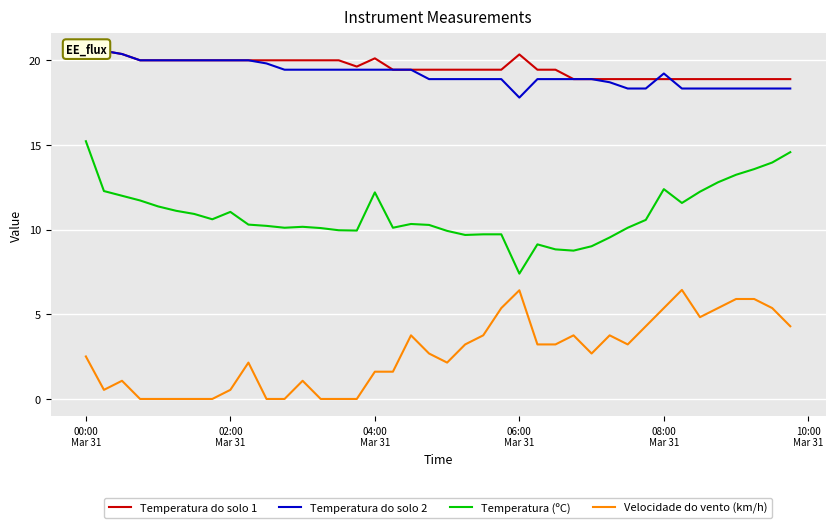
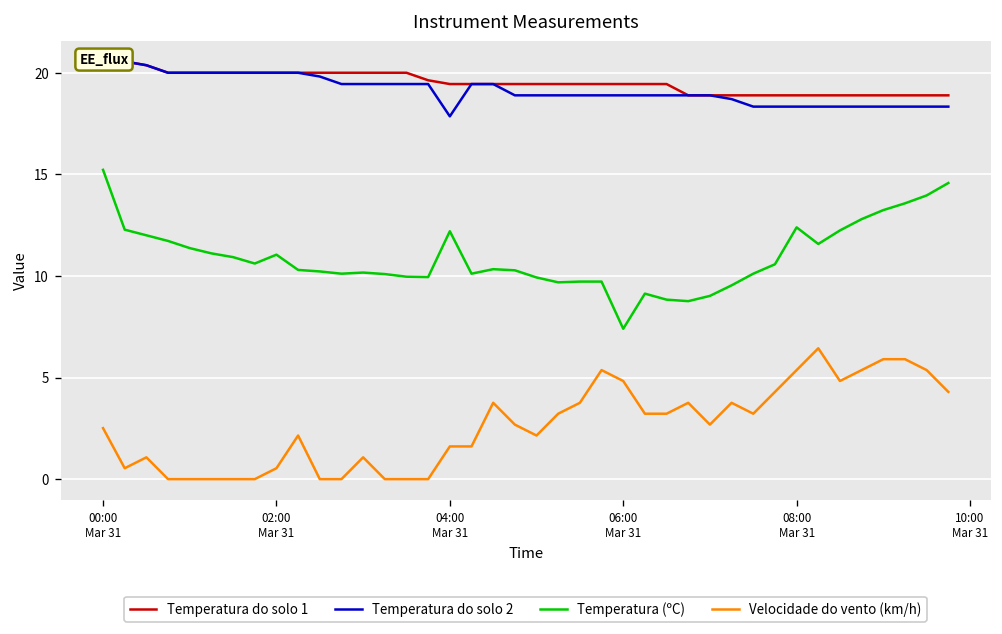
  {
    "Temperatura do solo 1": {
-     "04:00 Mar 31": 20.1,
-     "06:00 Mar 31": 20.3,
+     "04:00 Mar 31": 19.4,
+     "06:00 Mar 31": 19.4,
      "08:00 Mar 31": 18.9
    },
    "Temperatura do solo 2": {
-     "04:00 Mar 31": 19.4,
-     "06:00 Mar 31": 17.8,
-     "08:00 Mar 31": 19.2
+     "04:00 Mar 31": 17.9,
+     "06:00 Mar 31": 18.9,
+     "08:00 Mar 31": 18.3
    },
    "Temperatura (ºC)": {
      "00:00 Mar 31": 15.2,
      "02:00 Mar 31": 11.0,
      "04:00 Mar 31": 12.2,
      "06:00 Mar 31": 7.4,
      "08:00 Mar 31": 12.4
    },
    "Velocidade do vento (km/h)": {
      "00:00 Mar 31": 2.5,
      "02:00 Mar 31": 0.5,
      "04:00 Mar 31": 1.6,
-     "06:00 Mar 31": 6.4,
+     "06:00 Mar 31": 4.8,
      "08:00 Mar 31": 5.4
    }
  }
